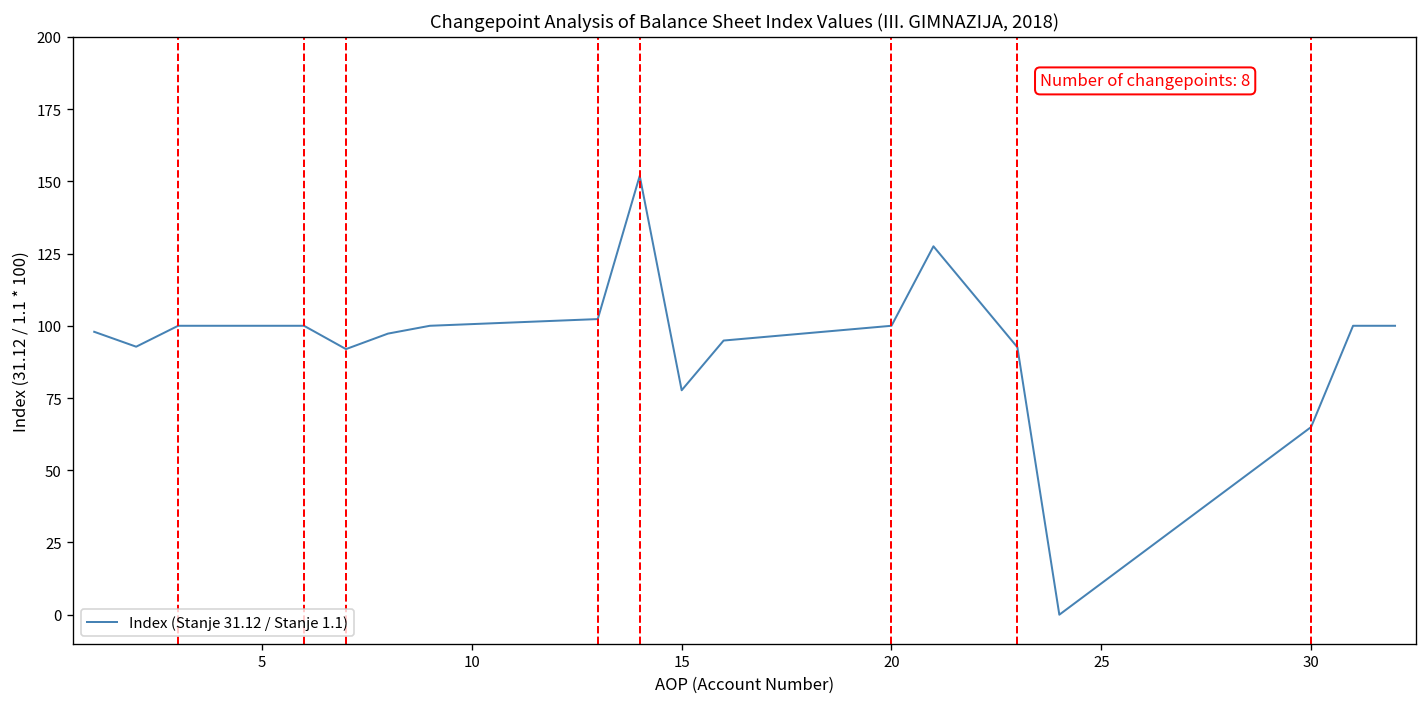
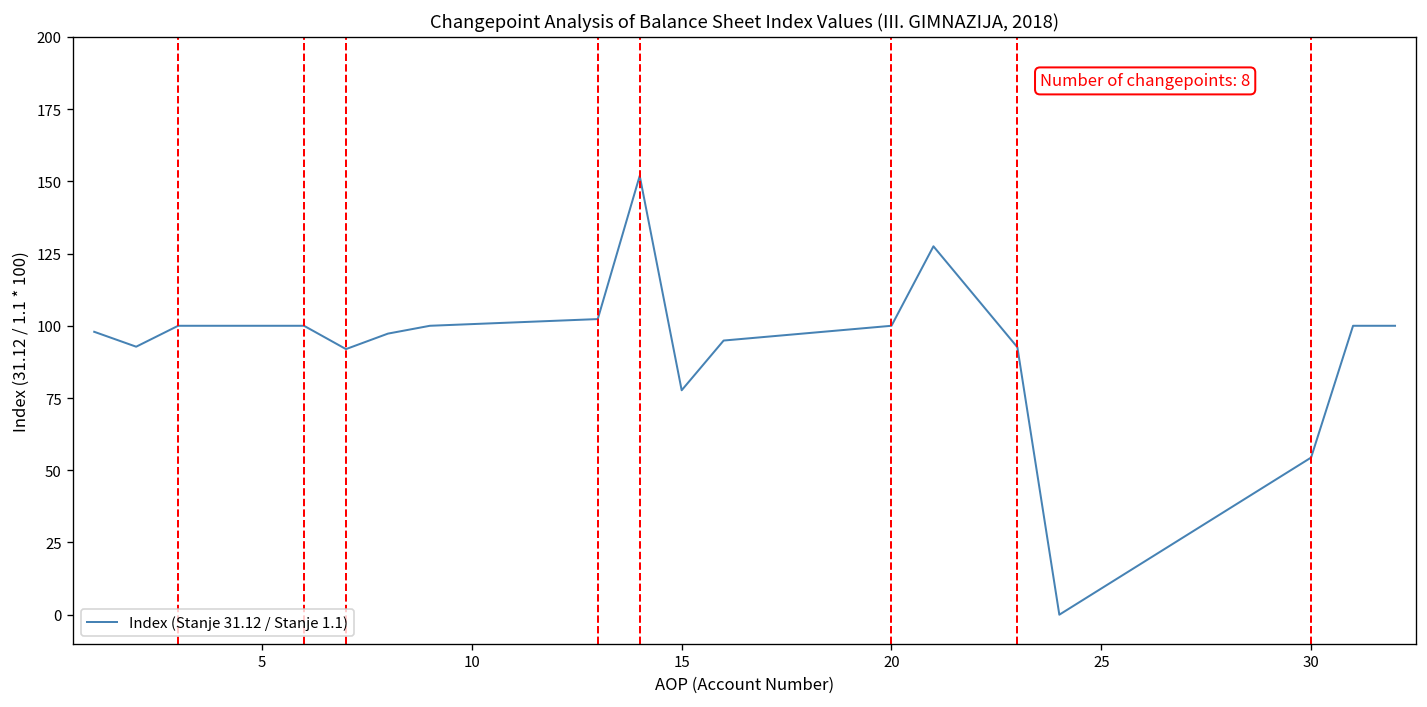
  {
    "5": 100,
    "15": 78,
    "20": 100,
-   "30": 65
+   "30": 54
  }
